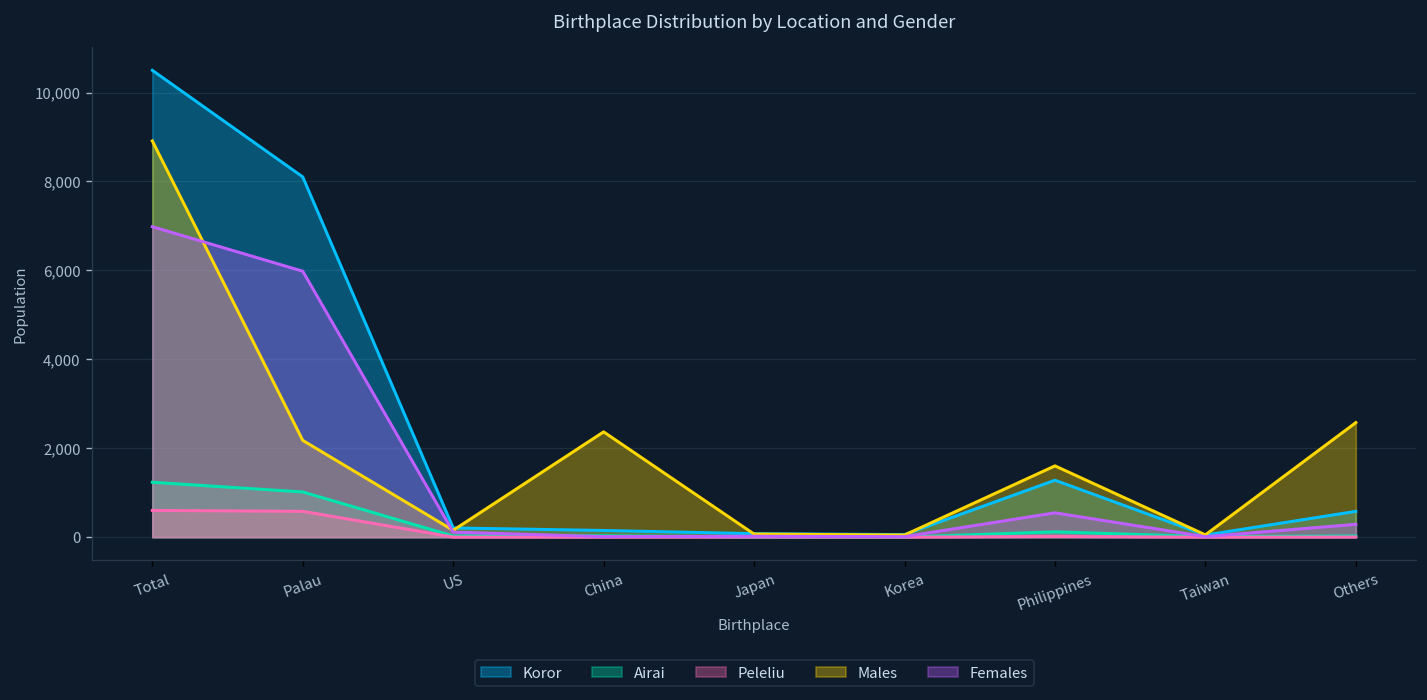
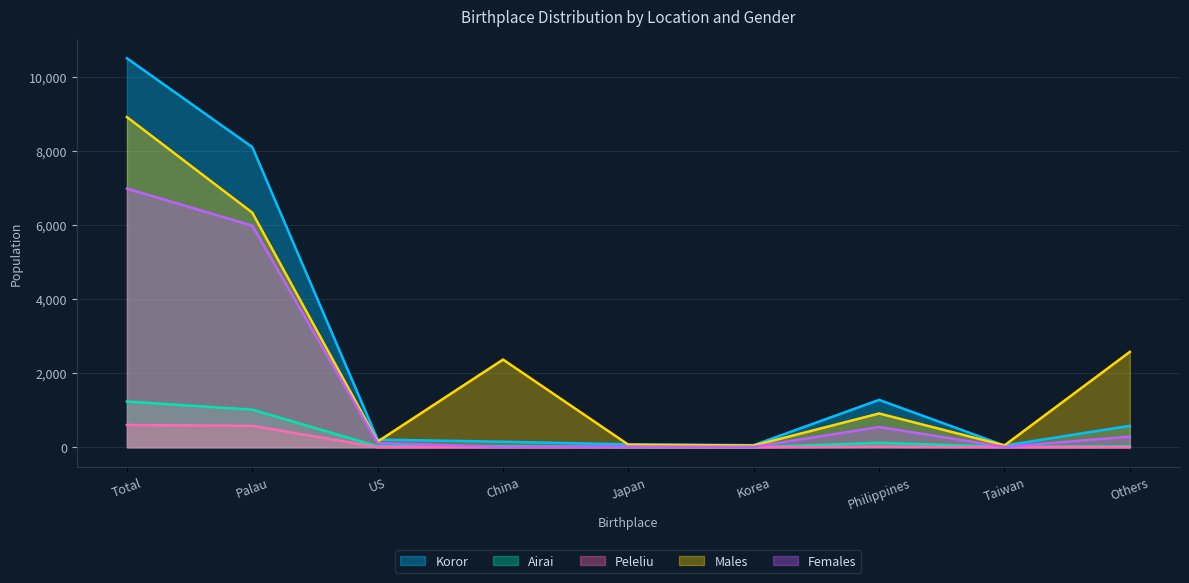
  {
    "Males": {
      "Total": "8,900",
-     "Palau": "2,200",
+     "Palau": "6,300",
      "China": "2,400",
-     "Philippines": "1,600",
+     "Philippines": "900",
      "Others": "2,600"
    }
  }
